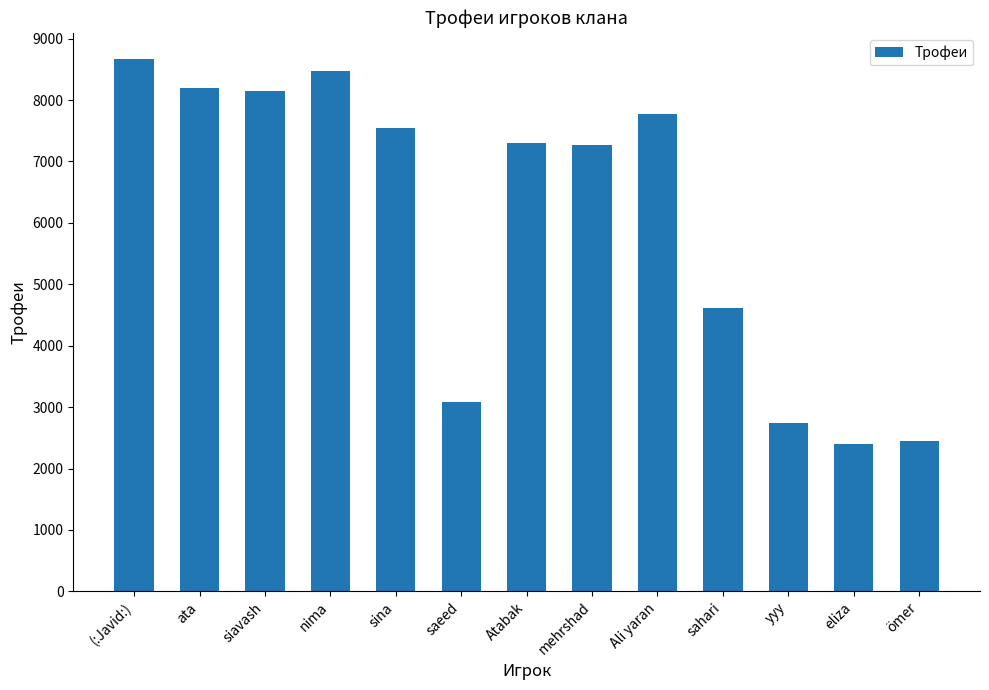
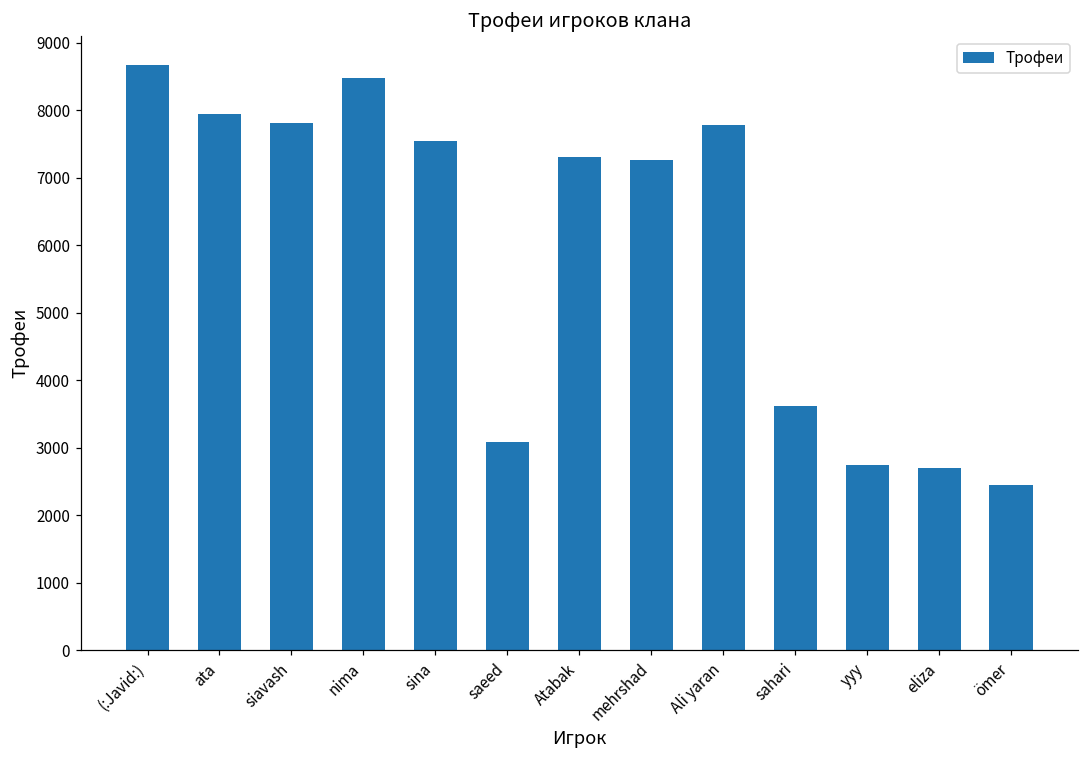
  {
    "(:Javid:)": 8700,
-   "ata": 8200,
-   "siavash": 8200,
+   "ata": 7900,
+   "siavash": 7800,
    "nima": 8500,
    "sina": 7500,
    "saeed": 3100,
    "Atabak": 7300,
    "mehrshad": 7300,
    "Ali yaran": 7800,
-   "sahari": 4600,
+   "sahari": 3600,
    "yyy": 2700,
-   "eliza": 2400,
+   "eliza": 2700,
    "ömer": 2400
  }
